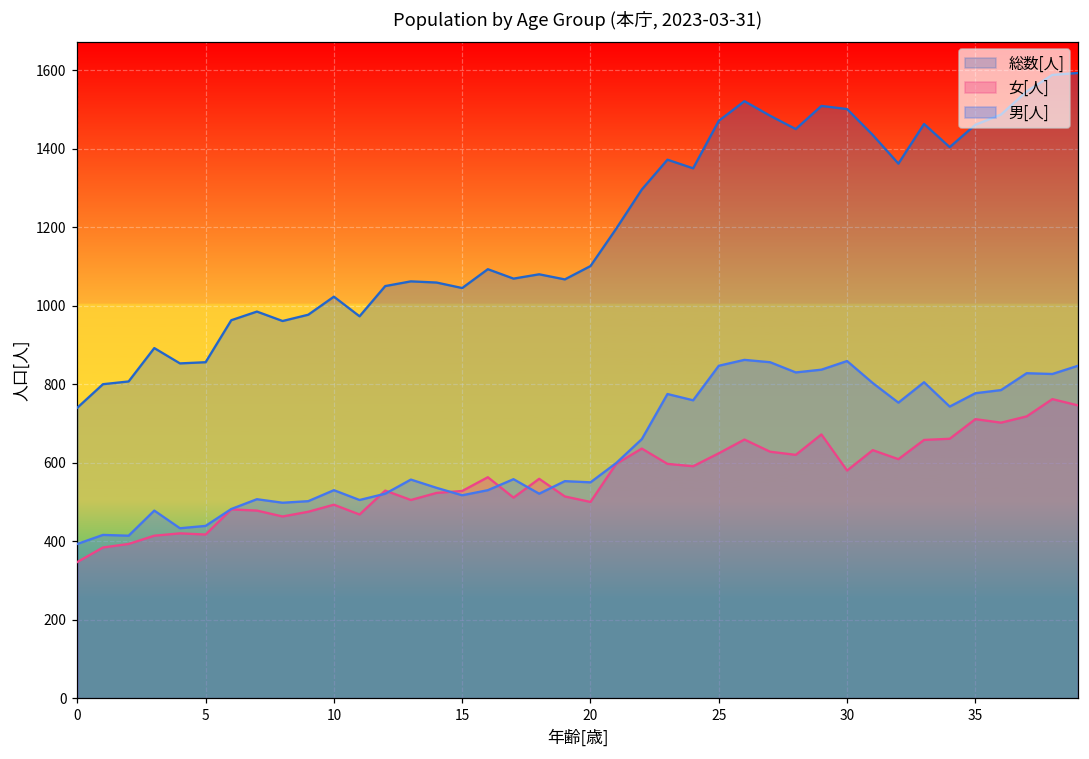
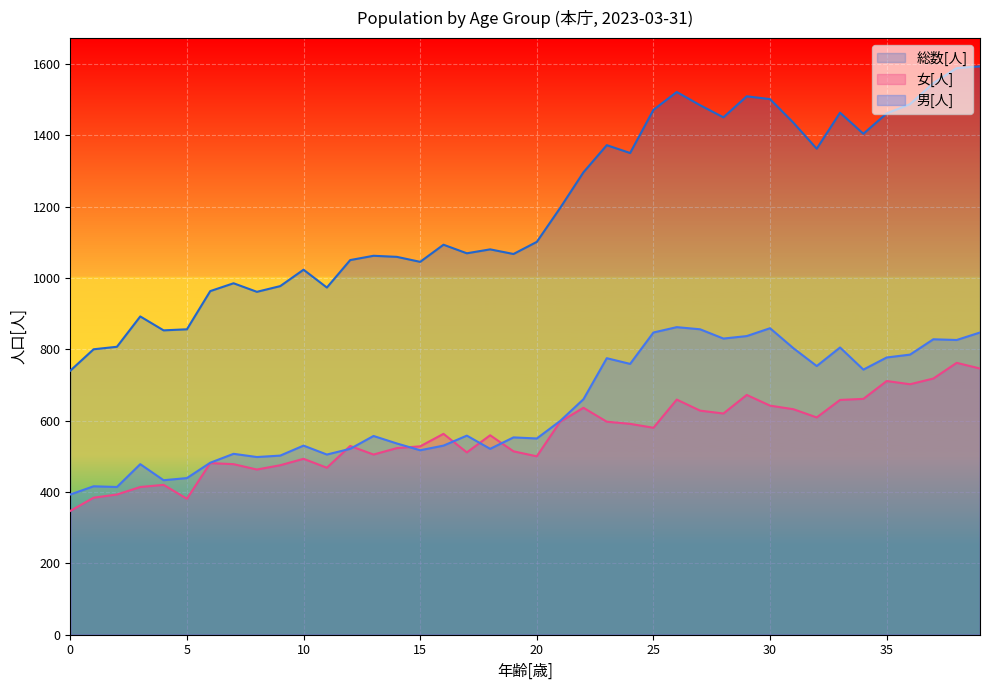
  {
    "女[人]": {
      "0": 350,
-     "5": 420,
+     "5": 380,
      "10": 490,
      "15": 530,
      "20": 500,
-     "25": 620,
-     "30": 580,
+     "25": 580,
+     "30": 640,
      "35": 710
    }
  }
